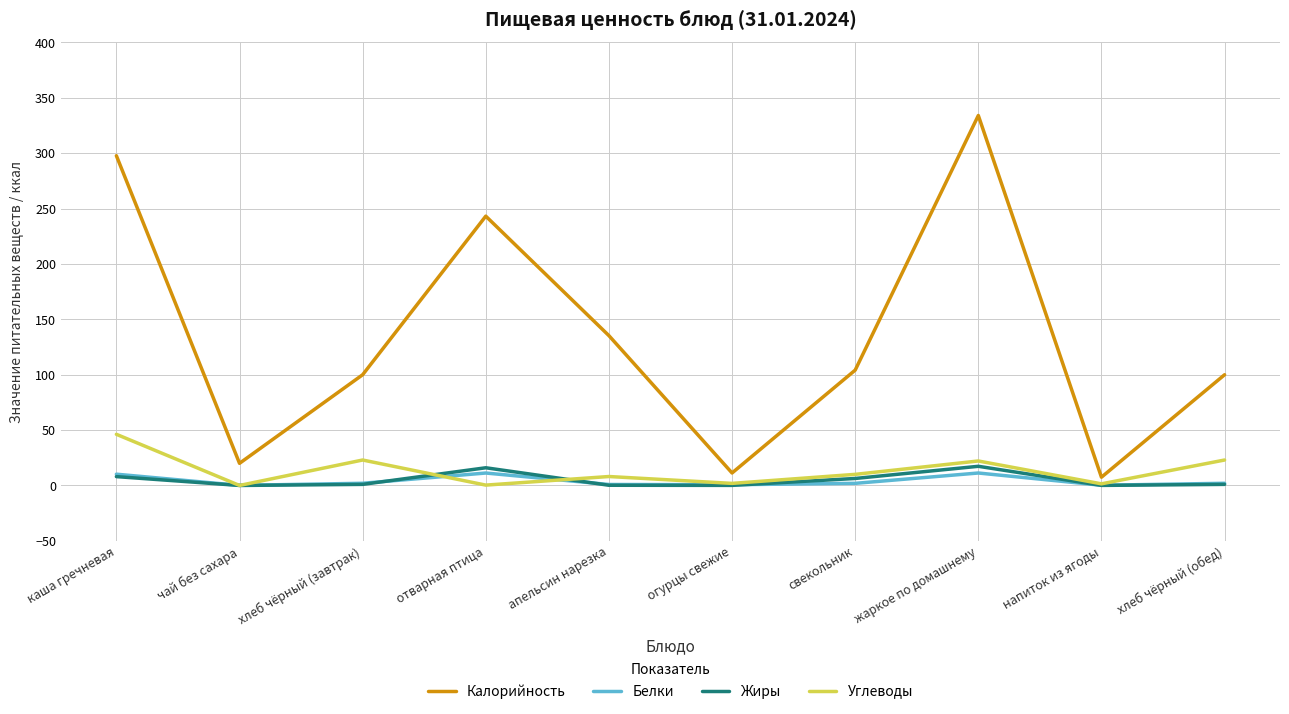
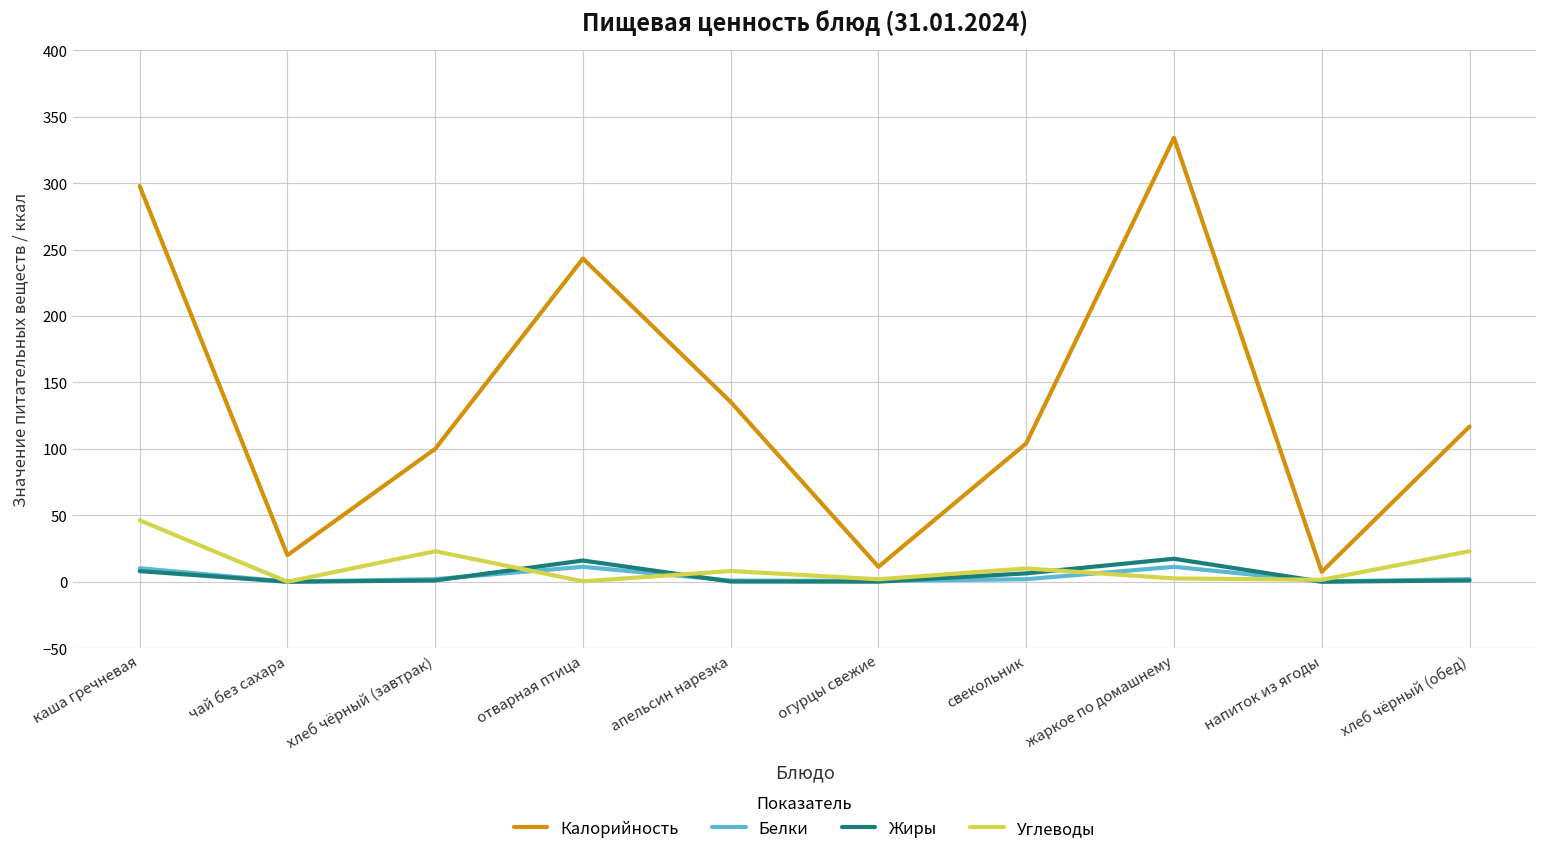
  {
    "Калорийность": {
      "каша гречневая": 298,
      "чай без сахара": 20,
      "хлеб чёрный (завтрак)": 100,
      "отварная птица": 243,
      "апельсин нарезка": 135,
      "огурцы свежие": 11,
      "свекольник": 104,
      "жаркое по домашнему": 334,
      "напиток из ягоды": 7,
-     "хлеб чёрный (обед)": 100
+     "хлеб чёрный (обед)": 117
    },
    "Белки": {
      "отварная птица": 11,
      "свекольник": 2,
      "жаркое по домашнему": 11
    },
    "Жиры": {
      "отварная птица": 16,
      "свекольник": 6,
      "жаркое по домашнему": 17
    },
    "Углеводы": {
      "каша гречневая": 46,
      "хлеб чёрный (завтрак)": 23,
      "отварная птица": 0,
      "апельсин нарезка": 8,
      "свекольник": 10,
-     "жаркое по домашнему": 22,
+     "жаркое по домашнему": 3,
      "хлеб чёрный (обед)": 23
    }
  }
